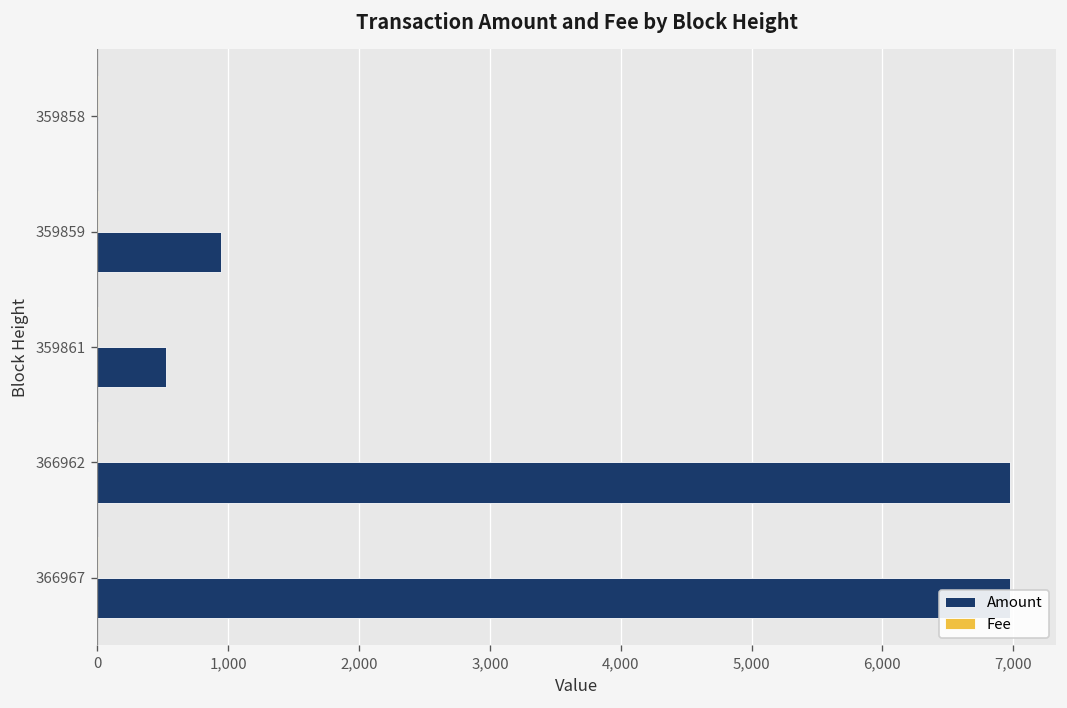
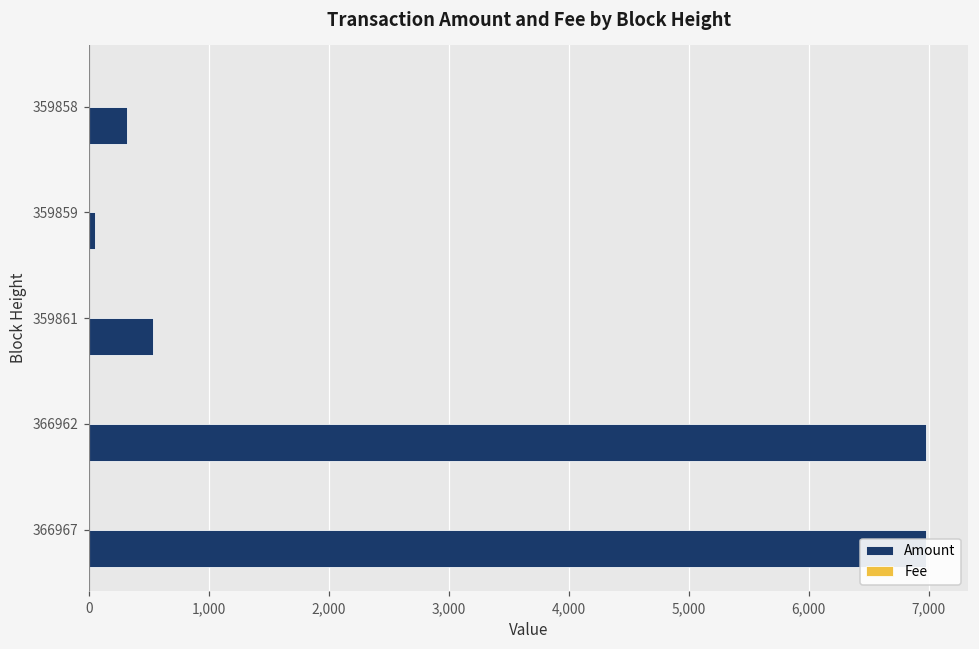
  {
    "Amount": {
-     "359858": "0",
-     "359859": "950",
+     "359858": "310",
+     "359859": "50",
      "359861": "530",
      "366962": "6,980"
    }
  }
